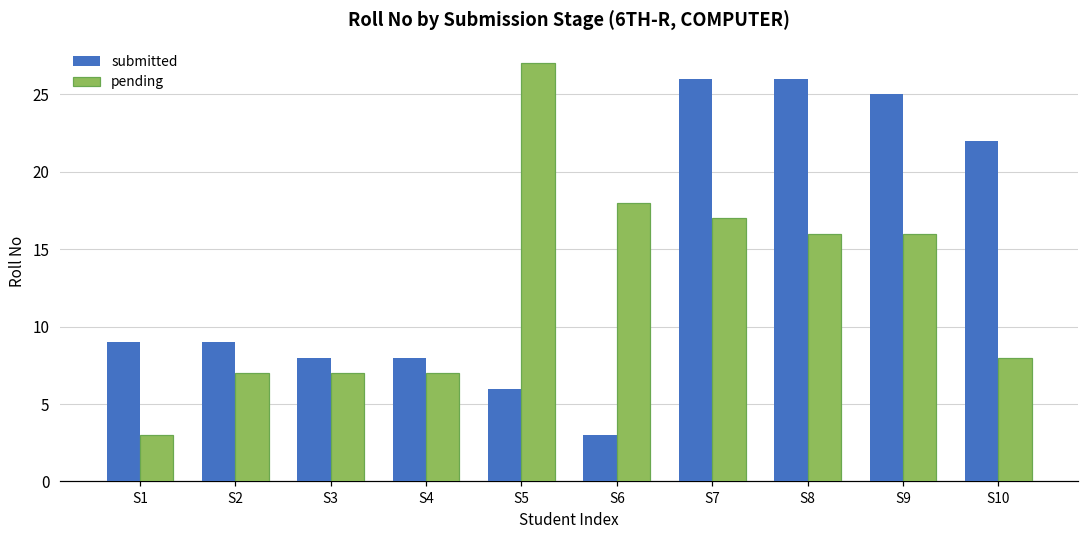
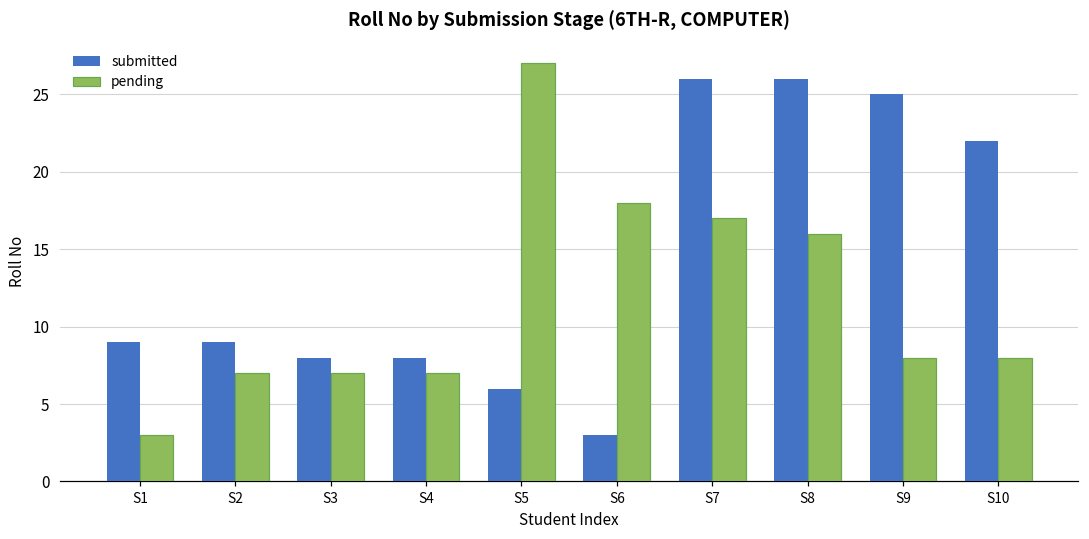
  {
    "submitted": {
      "S1": 9,
      "S2": 9,
      "S3": 8,
      "S4": 8,
      "S5": 6,
      "S6": 3,
      "S7": 26,
      "S8": 26,
      "S9": 25,
      "S10": 22
    },
    "pending": {
      "S1": 3,
      "S2": 7,
      "S3": 7,
      "S4": 7,
      "S5": 27,
      "S6": 18,
      "S7": 17,
      "S8": 16,
-     "S9": 16,
+     "S9": 8,
      "S10": 8
    }
  }
